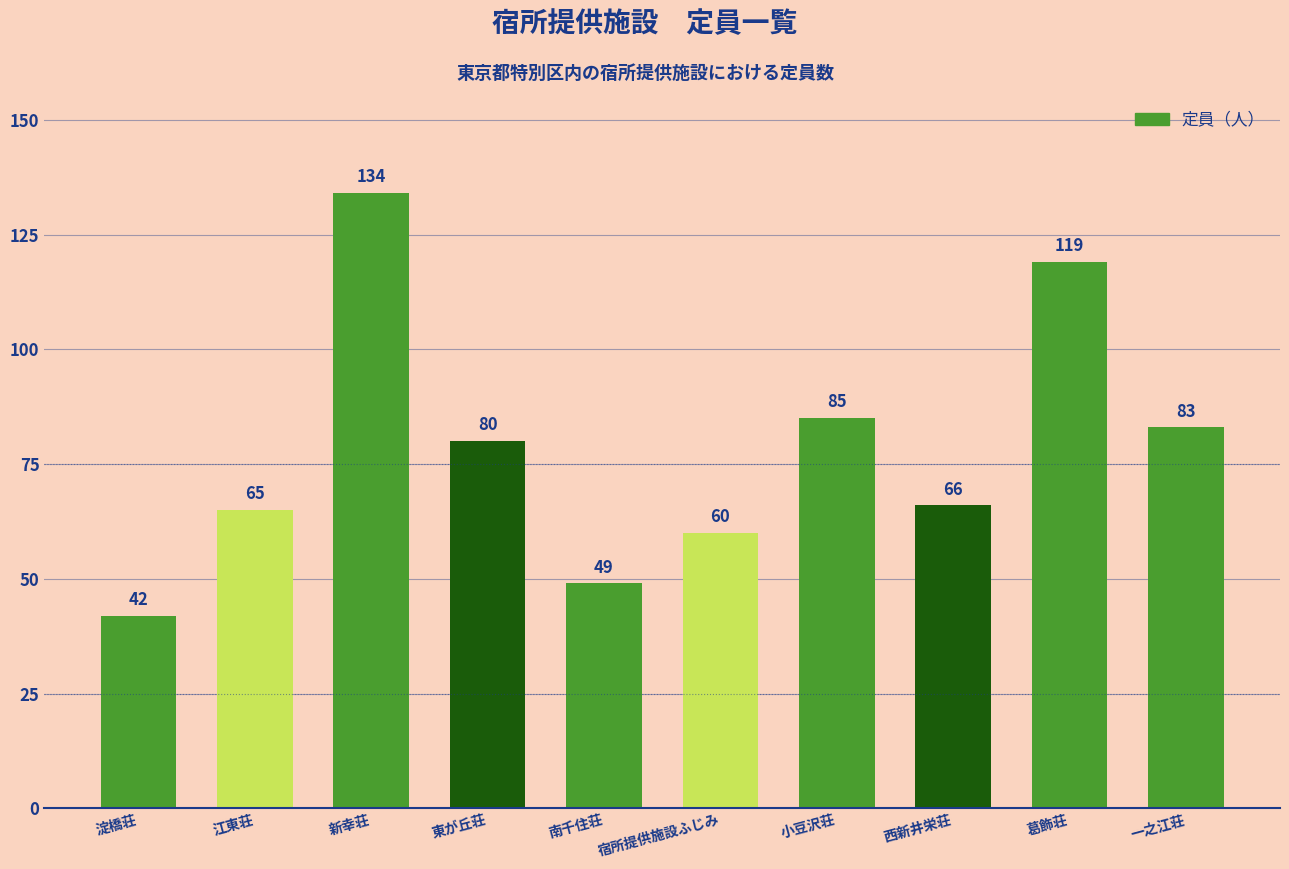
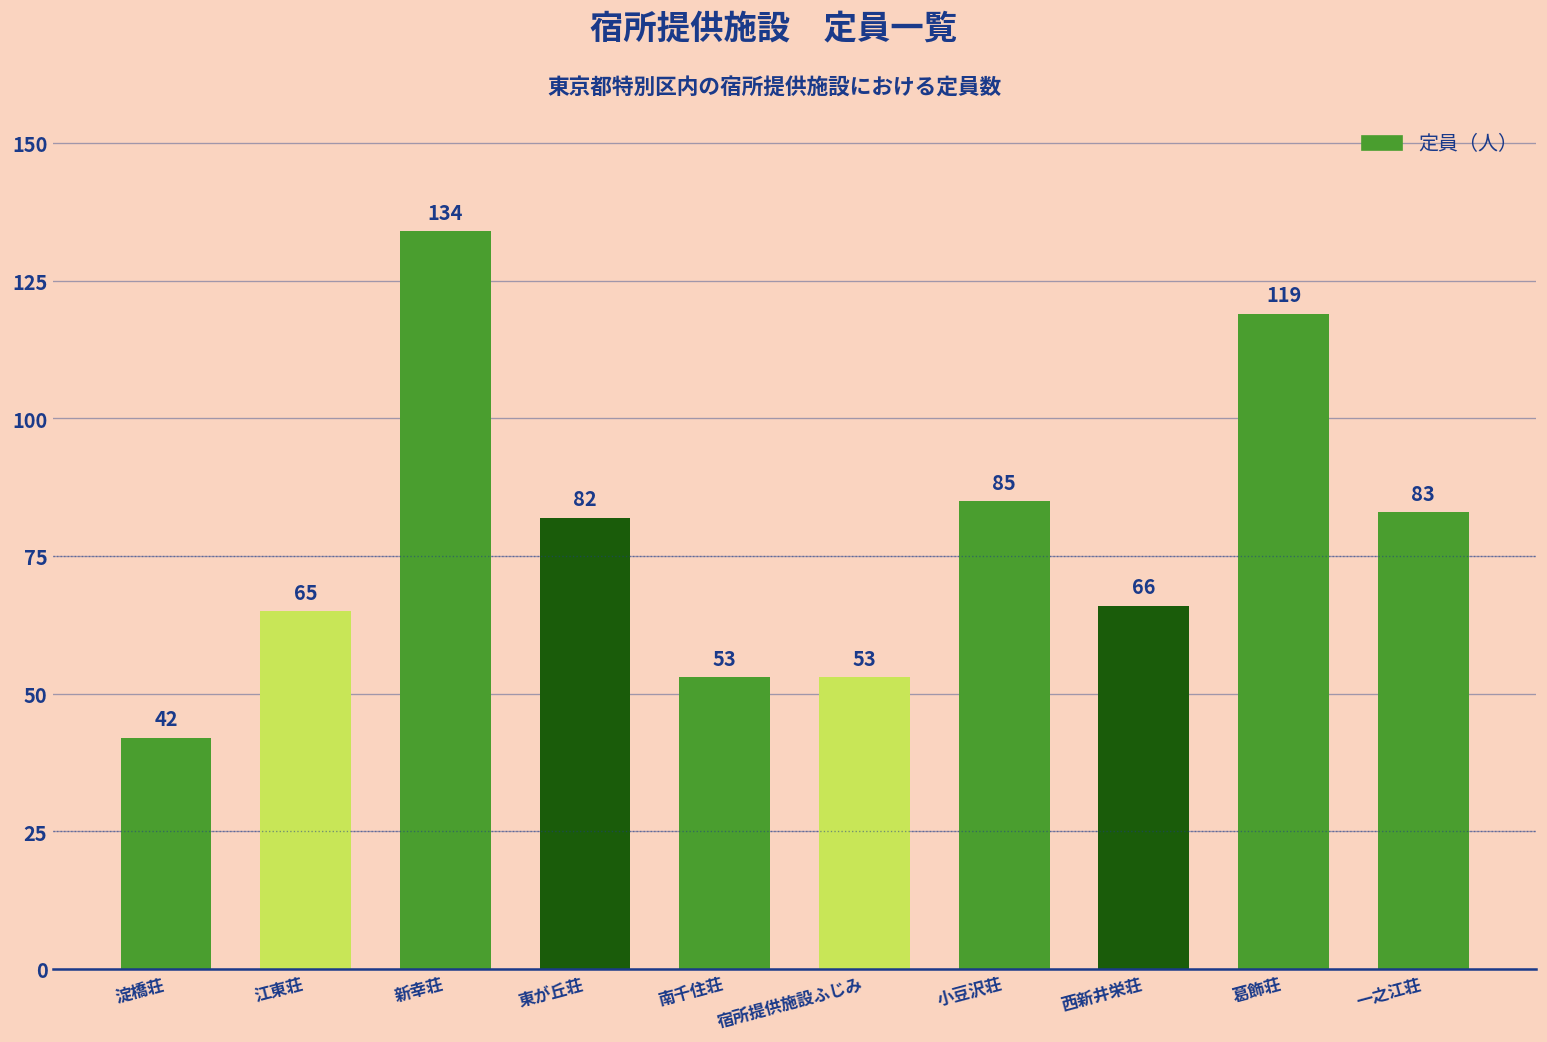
  {
    "淀橋荘": 42,
    "江東荘": 65,
    "新幸荘": 134,
-   "東が丘荘": 80,
-   "南千住荘": 49,
-   "宿所提供施設ふじみ": 60,
+   "東が丘荘": 82,
+   "南千住荘": 53,
+   "宿所提供施設ふじみ": 53,
    "小豆沢荘": 85,
    "西新井栄荘": 66,
    "葛飾荘": 119,
    "一之江荘": 83
  }
